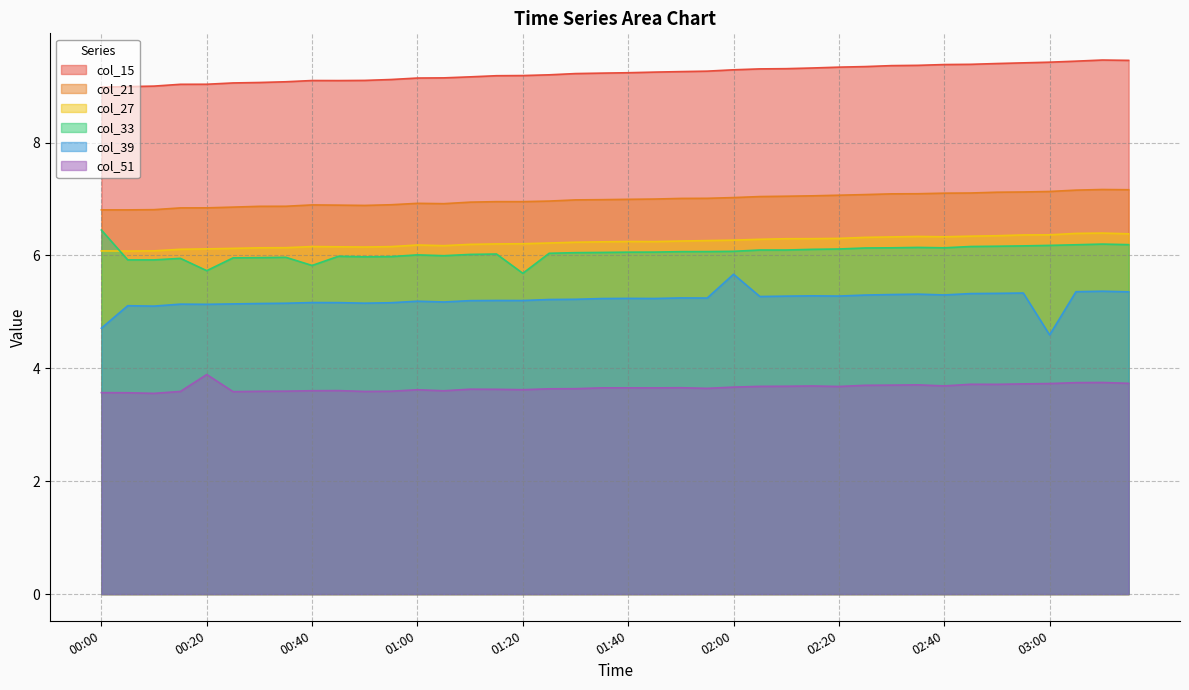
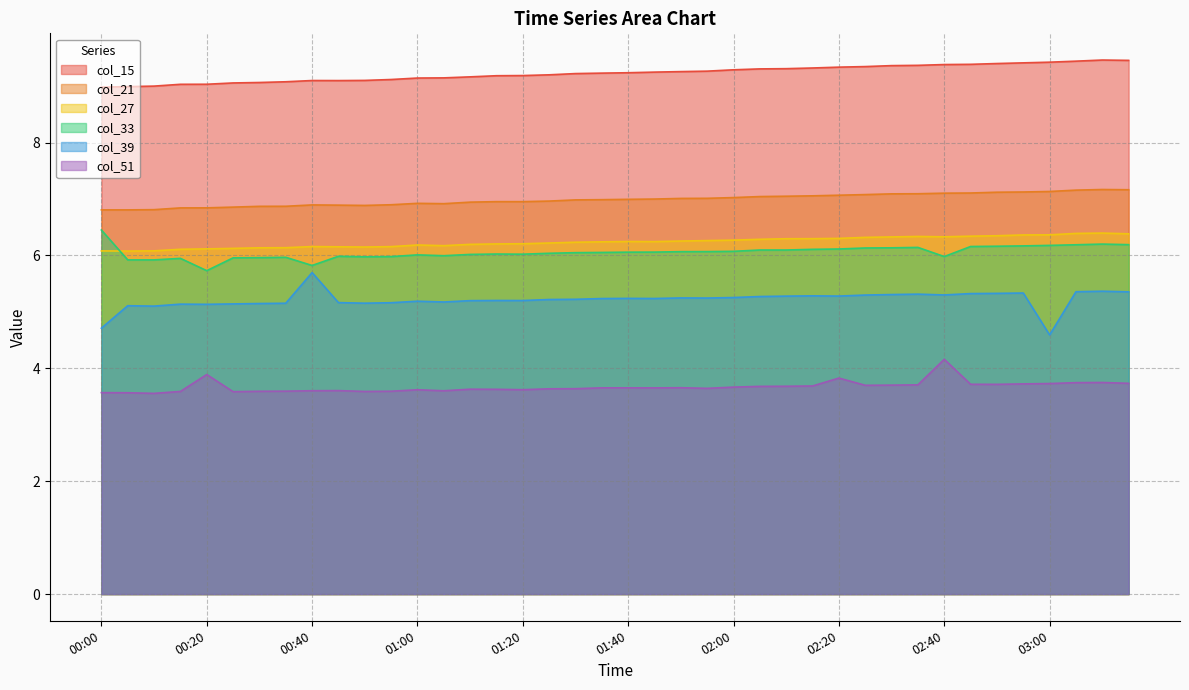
  {
    "col_33": {
      "00:00": 6.5,
      "00:20": 5.7,
      "00:40": 5.8,
      "01:00": 6.0,
-     "01:20": 5.7,
+     "01:20": 6.0,
      "01:40": 6.1,
      "02:00": 6.1,
      "02:20": 6.1,
-     "02:40": 6.1,
+     "02:40": 6.0,
      "03:00": 6.2
    },
    "col_39": {
      "00:00": 4.7,
      "00:20": 5.1,
-     "00:40": 5.2,
+     "00:40": 5.7,
      "01:00": 5.2,
      "01:20": 5.2,
      "01:40": 5.2,
-     "02:00": 5.7,
+     "02:00": 5.3,
      "02:20": 5.3,
      "02:40": 5.3,
      "03:00": 4.6
    },
    "col_51": {
      "00:00": 3.6,
      "00:20": 3.9,
      "00:40": 3.6,
      "01:00": 3.6,
      "01:20": 3.6,
      "01:40": 3.7,
      "02:00": 3.7,
-     "02:20": 3.7,
-     "02:40": 3.7,
+     "02:20": 3.8,
+     "02:40": 4.2,
      "03:00": 3.7
    }
  }
